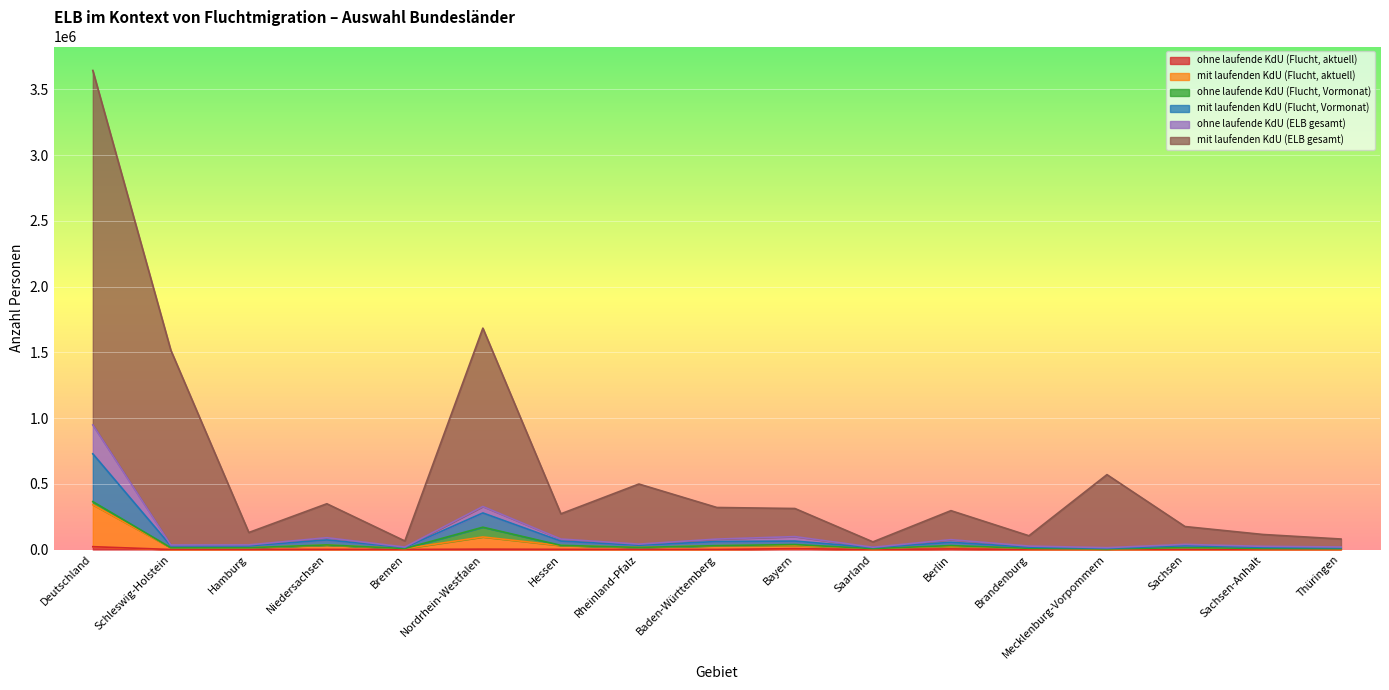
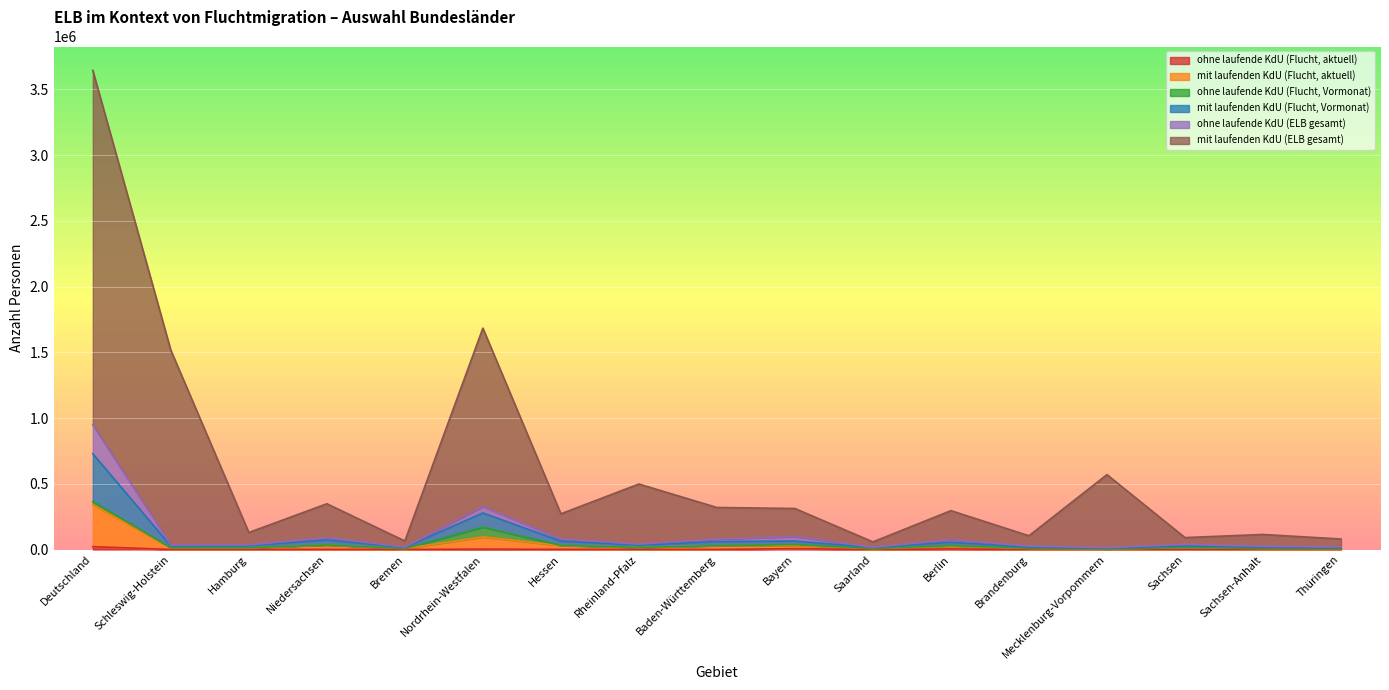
  {
    "ohne laufende KdU (Flucht, aktuell)": {
      "Deutschland": 20000,
      "Niedersachsen": 0,
      "Nordrhein-Westfalen": 0,
      "Hessen": 0,
      "Baden-Württemberg": 0,
      "Bayern": 10000,
      "Berlin": 0
    },
    "mit laufenden KdU (Flucht, aktuell)": {
      "Deutschland": 320000,
      "Nordrhein-Westfalen": 90000
    },
    "ohne laufende KdU (Flucht, Vormonat)": {
      "Deutschland": 20000,
      "Nordrhein-Westfalen": 70000
    },
    "mit laufenden KdU (Flucht, Vormonat)": {
      "Deutschland": 360000,
      "Nordrhein-Westfalen": 110000,
      "Bayern": 30000,
      "Berlin": 20000
    },
    "ohne laufende KdU (ELB gesamt)": {
      "Deutschland": 220000,
      "Nordrhein-Westfalen": 50000,
      "Bayern": 30000,
      "Berlin": 20000
    },
    "mit laufenden KdU (ELB gesamt)": {
      "Deutschland": 2700000,
      "Schleswig-Holstein": 1480000,
      "Hamburg": 90000,
      "Niedersachsen": 260000,
      "Bremen": 50000,
      "Nordrhein-Westfalen": 1360000,
      "Hessen": 190000,
      "Rheinland-Pfalz": 460000,
      "Baden-Württemberg": 240000,
      "Bayern": 210000,
      "Saarland": 40000,
      "Berlin": 220000,
      "Brandenburg": 80000,
      "Mecklenburg-Vorpommern": 560000,
-     "Sachsen": 140000,
+     "Sachsen": 50000,
      "Sachsen-Anhalt": 90000,
      "Thüringen": 60000
    }
  }
